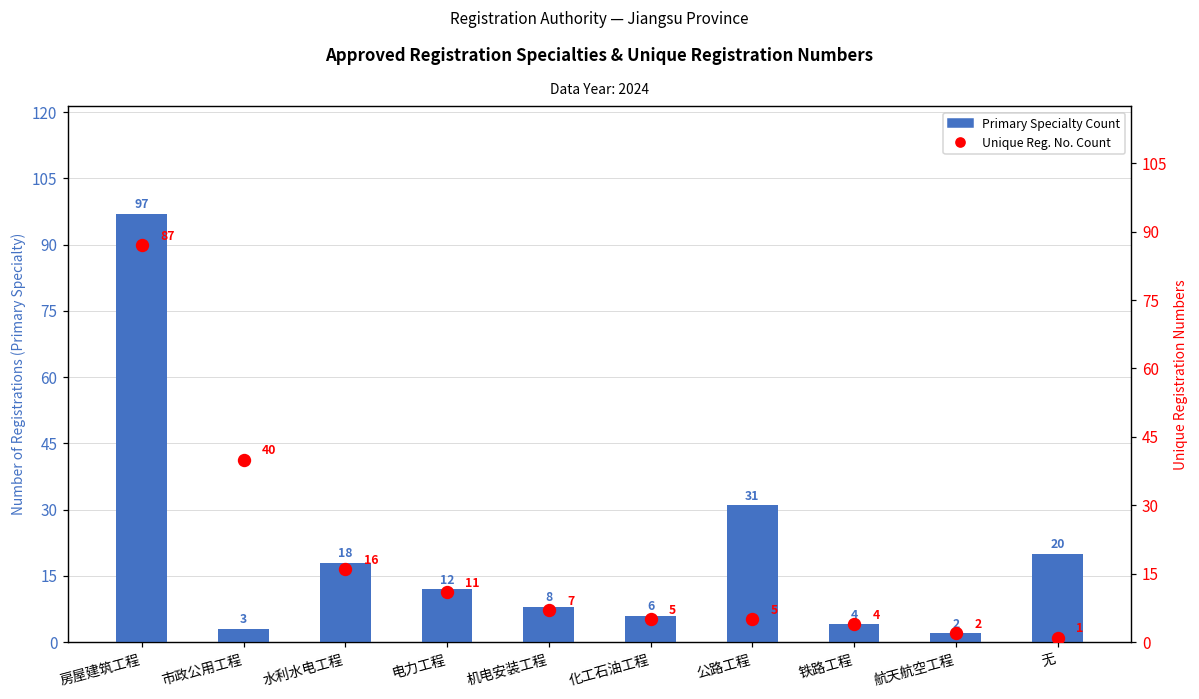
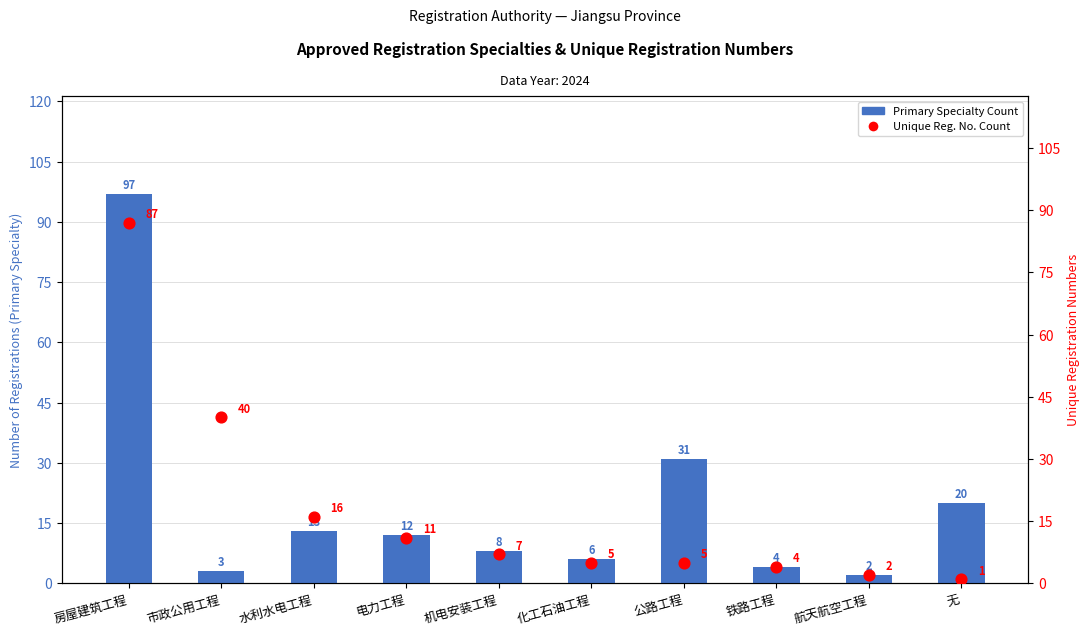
  {
    "Primary Specialty Count": {
      "房屋建筑工程": 97,
      "市政公用工程": 3,
-     "水利水电工程": 18,
+     "水利水电工程": 13,
      "电力工程": 12,
      "机电安装工程": 8,
      "化工石油工程": 6,
      "公路工程": 31,
      "铁路工程": 4,
      "航天航空工程": 2,
      "无": 20
    }
  }
